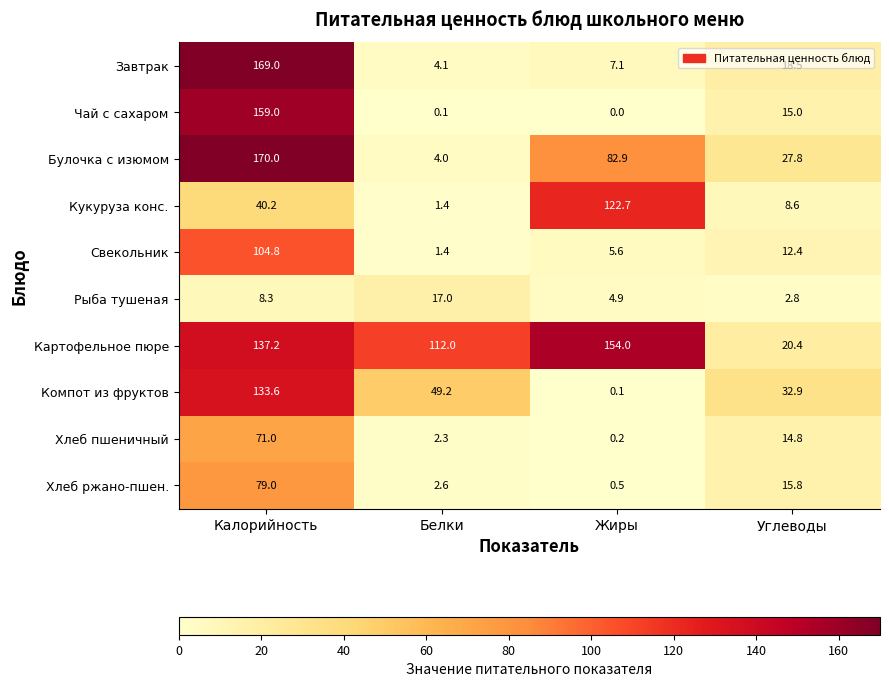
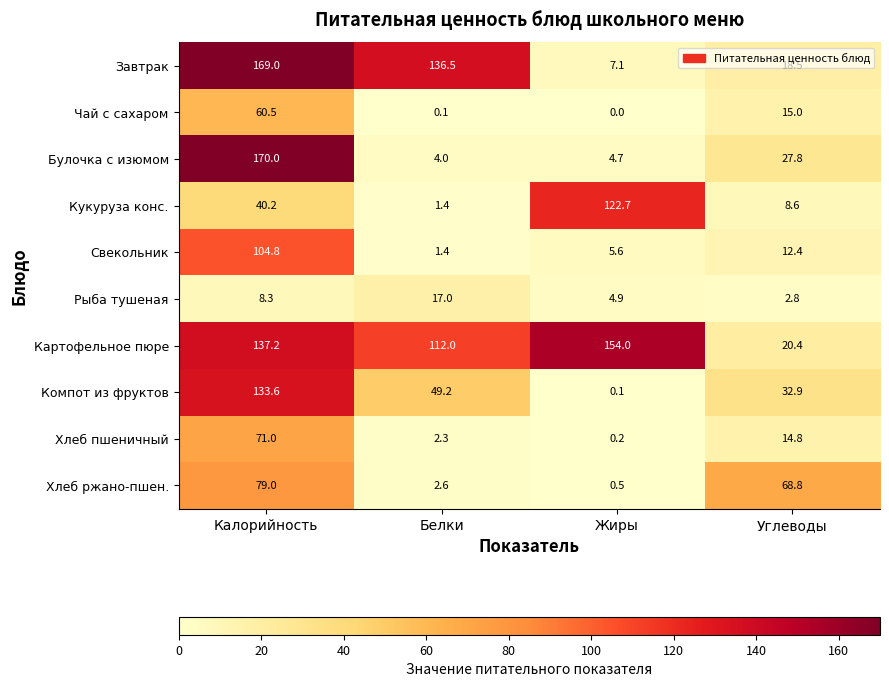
  {
    "Завтрак": {
      "Калорийность": 169.0,
-     "Белки": 4.1,
+     "Белки": 136.5,
      "Жиры": 7.1
    },
    "Чай с сахаром": {
-     "Калорийность": 159.0,
+     "Калорийность": 60.5,
      "Белки": 0.1,
      "Жиры": 0.0,
      "Углеводы": 15.0
    },
    "Булочка с изюмом": {
      "Калорийность": 170.0,
      "Белки": 4.0,
-     "Жиры": 82.9,
+     "Жиры": 4.7,
      "Углеводы": 27.8
    },
    "Кукуруза конс.": {
      "Калорийность": 40.2,
      "Белки": 1.4,
      "Жиры": 122.7,
      "Углеводы": 8.6
    },
    "Свекольник": {
      "Калорийность": 104.8,
      "Белки": 1.4,
      "Жиры": 5.6,
      "Углеводы": 12.4
    },
    "Рыба тушеная": {
      "Калорийность": 8.3,
      "Белки": 17.0,
      "Жиры": 4.9,
      "Углеводы": 2.8
    },
    "Картофельное пюре": {
      "Калорийность": 137.2,
      "Белки": 112.0,
      "Жиры": 154.0,
      "Углеводы": 20.4
    },
    "Компот из фруктов": {
      "Калорийность": 133.6,
      "Белки": 49.2,
      "Жиры": 0.1,
      "Углеводы": 32.9
    },
    "Хлеб пшеничный": {
      "Калорийность": 71.0,
      "Белки": 2.3,
      "Жиры": 0.2,
      "Углеводы": 14.8
    },
    "Хлеб ржано-пшен.": {
      "Калорийность": 79.0,
      "Белки": 2.6,
      "Жиры": 0.5,
-     "Углеводы": 15.8
+     "Углеводы": 68.8
    }
  }
